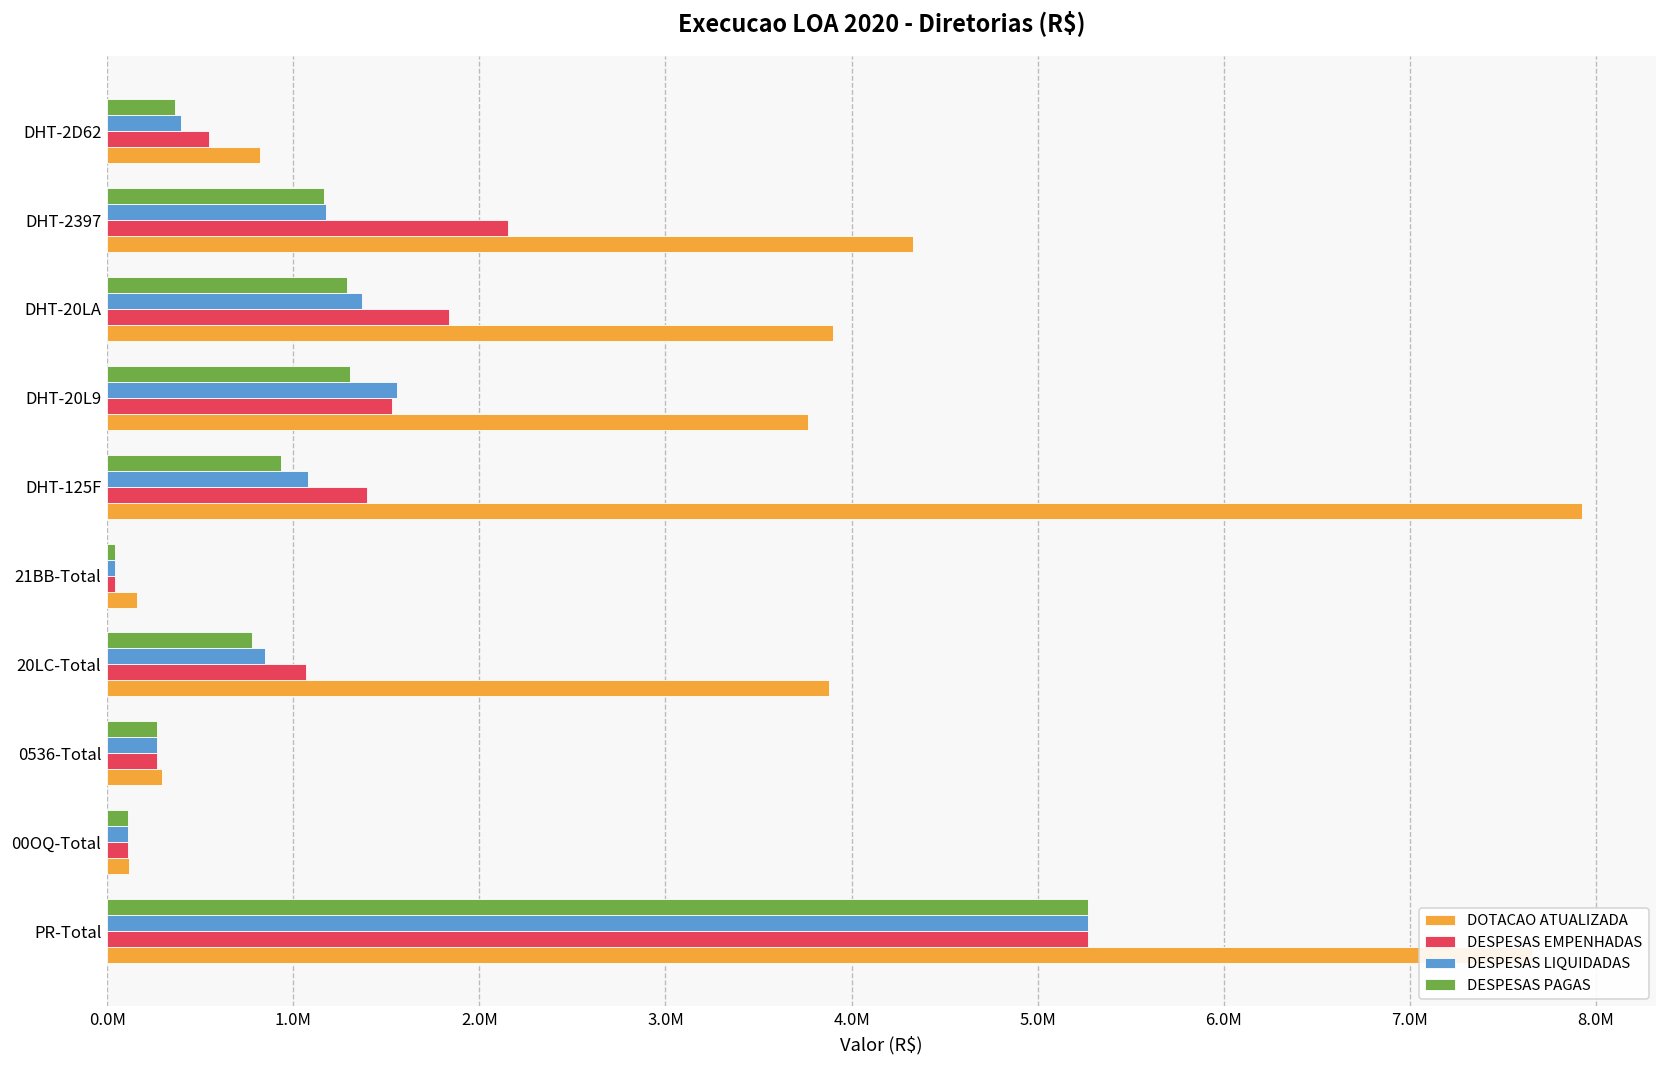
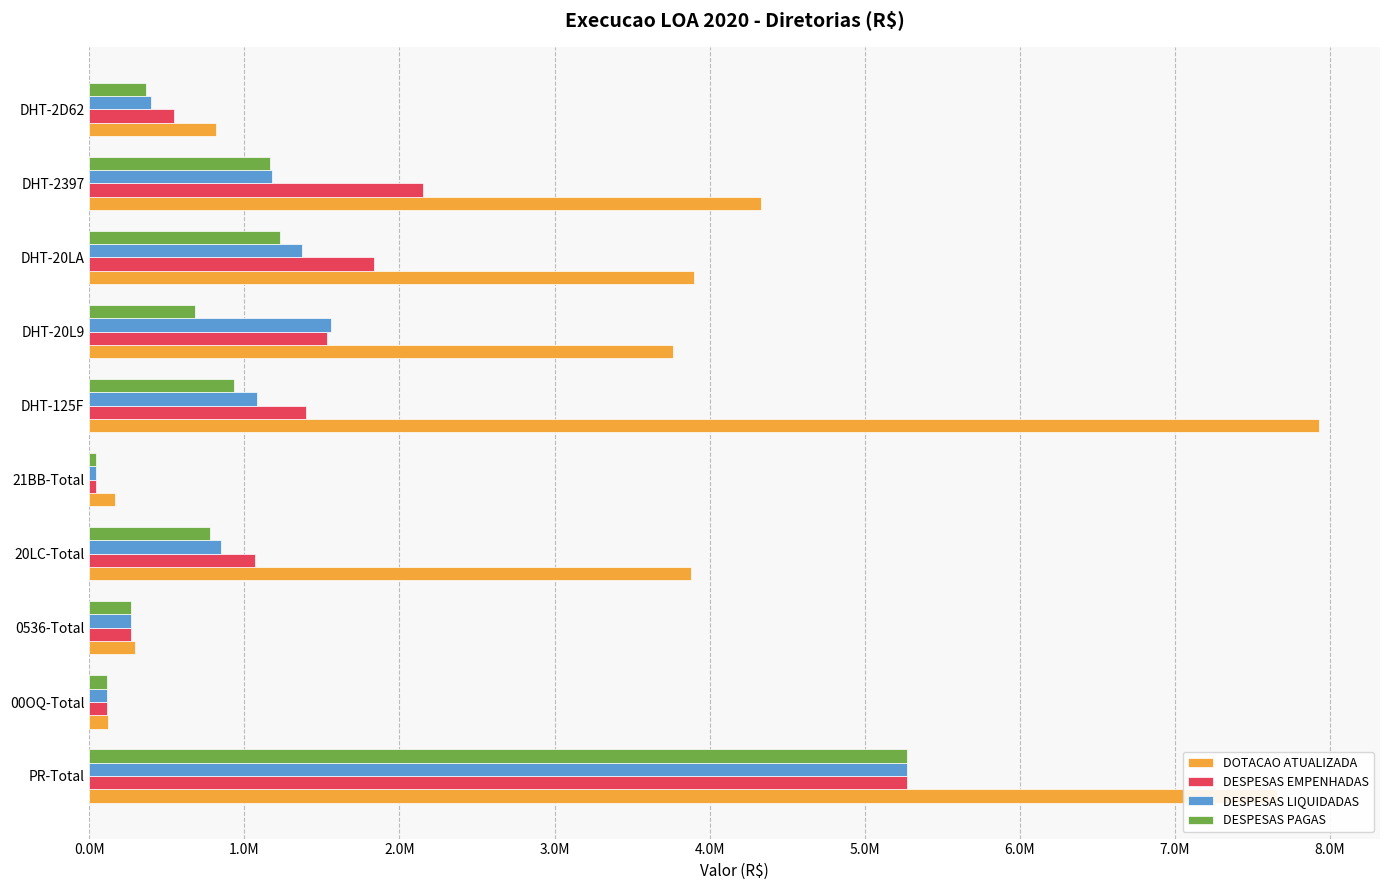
  {
    "DOTACAO ATUALIZADA": {
      "DHT-2D62": 820000,
      "DHT-2397": 4330000,
      "DHT-20LA": 3900000,
      "DHT-20L9": 3760000,
      "DHT-125F": 7930000,
      "21BB-Total": 160000,
      "20LC-Total": 3880000,
      "0536-Total": 290000,
      "00OQ-Total": 120000
    },
    "DESPESAS EMPENHADAS": {
      "DHT-2D62": 550000,
      "DHT-2397": 2150000,
      "DHT-20LA": 1830000,
      "DHT-20L9": 1530000,
      "DHT-125F": 1390000,
      "21BB-Total": 40000,
      "20LC-Total": 1070000,
      "0536-Total": 270000,
      "00OQ-Total": 110000,
      "PR-Total": 5270000
    },
    "DESPESAS LIQUIDADAS": {
      "DHT-2D62": 400000,
      "DHT-2397": 1180000,
      "DHT-20LA": 1370000,
      "DHT-20L9": 1560000,
      "DHT-125F": 1080000,
      "21BB-Total": 40000,
      "20LC-Total": 850000,
      "0536-Total": 270000,
      "00OQ-Total": 110000,
      "PR-Total": 5270000
    },
    "DESPESAS PAGAS": {
      "DHT-2D62": 360000,
      "DHT-2397": 1160000,
-     "DHT-20LA": 1290000,
-     "DHT-20L9": 1300000,
+     "DHT-20LA": 1230000,
+     "DHT-20L9": 680000,
      "DHT-125F": 930000,
      "21BB-Total": 40000,
      "20LC-Total": 780000,
      "0536-Total": 270000,
      "00OQ-Total": 110000,
      "PR-Total": 5270000
    }
  }
